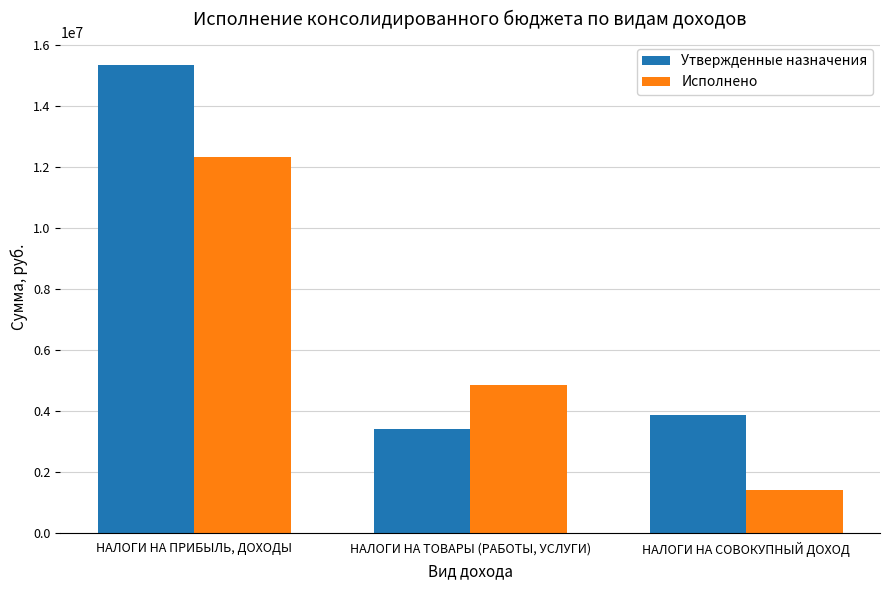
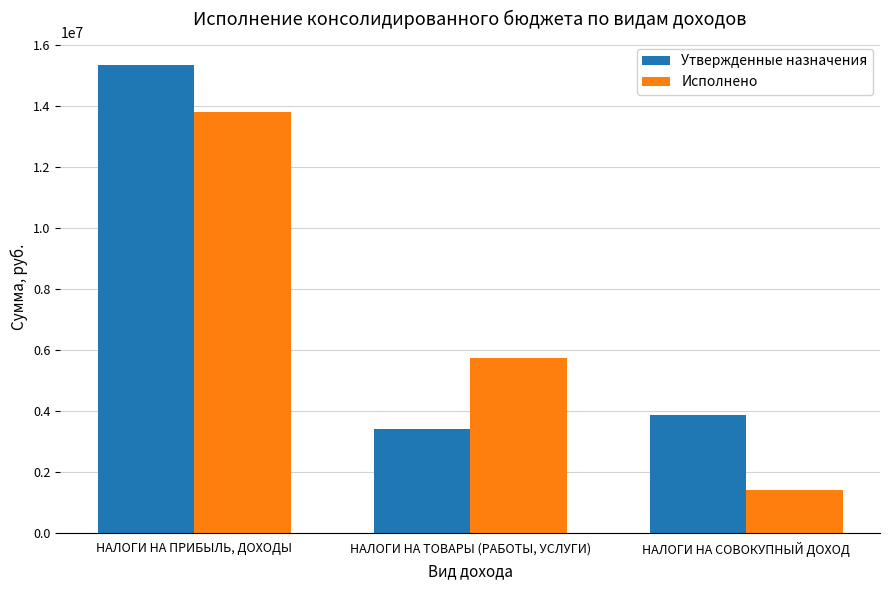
  {
    "Утвержденные назначения": {
      "НАЛОГИ НА ПРИБЫЛЬ, ДОХОДЫ": 15300000,
      "НАЛОГИ НА ТОВАРЫ (РАБОТЫ, УСЛУГИ)": 3400000,
      "НАЛОГИ НА СОВОКУПНЫЙ ДОХОД": 3900000
    },
    "Исполнено": {
-     "НАЛОГИ НА ПРИБЫЛЬ, ДОХОДЫ": 12300000,
-     "НАЛОГИ НА ТОВАРЫ (РАБОТЫ, УСЛУГИ)": 4800000,
+     "НАЛОГИ НА ПРИБЫЛЬ, ДОХОДЫ": 13800000,
+     "НАЛОГИ НА ТОВАРЫ (РАБОТЫ, УСЛУГИ)": 5700000,
      "НАЛОГИ НА СОВОКУПНЫЙ ДОХОД": 1400000
    }
  }
